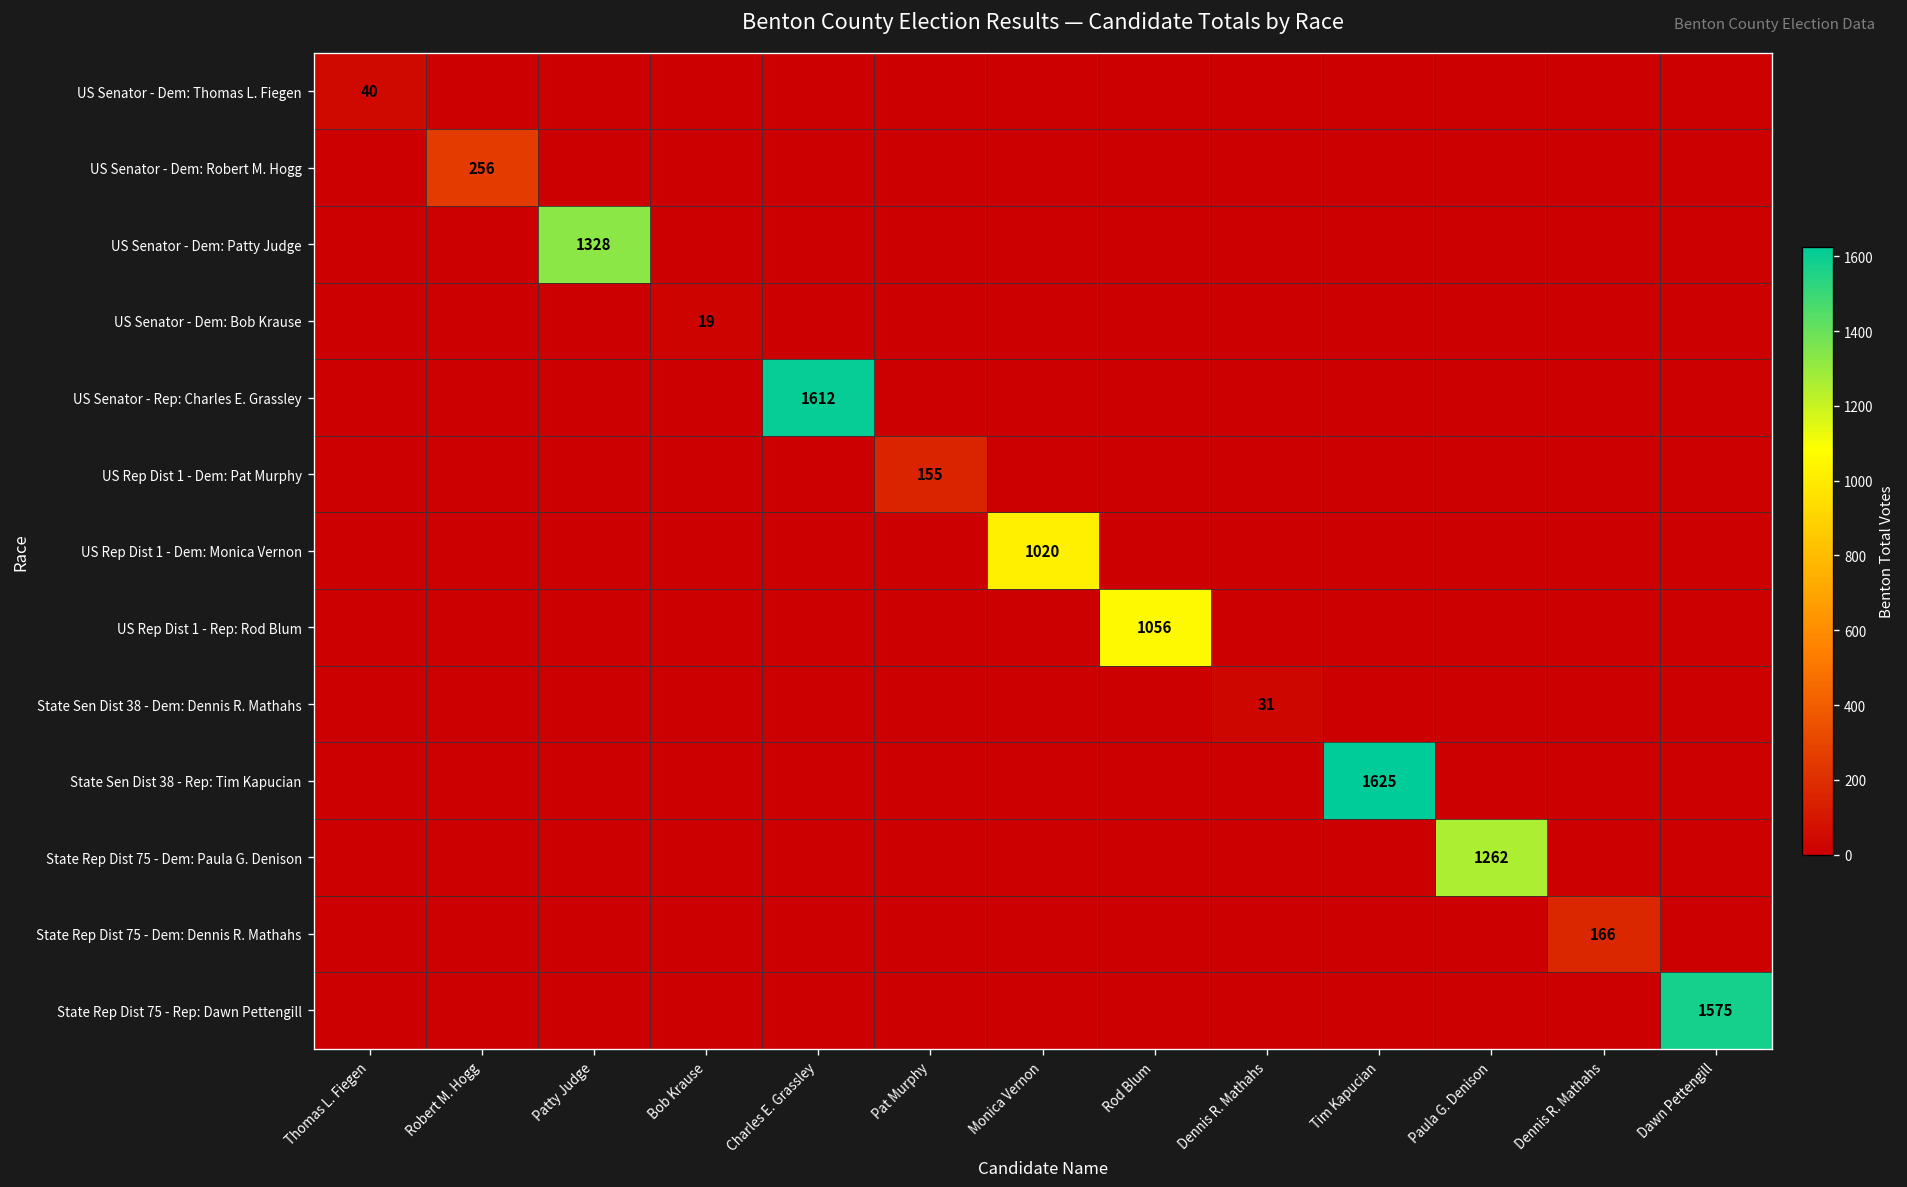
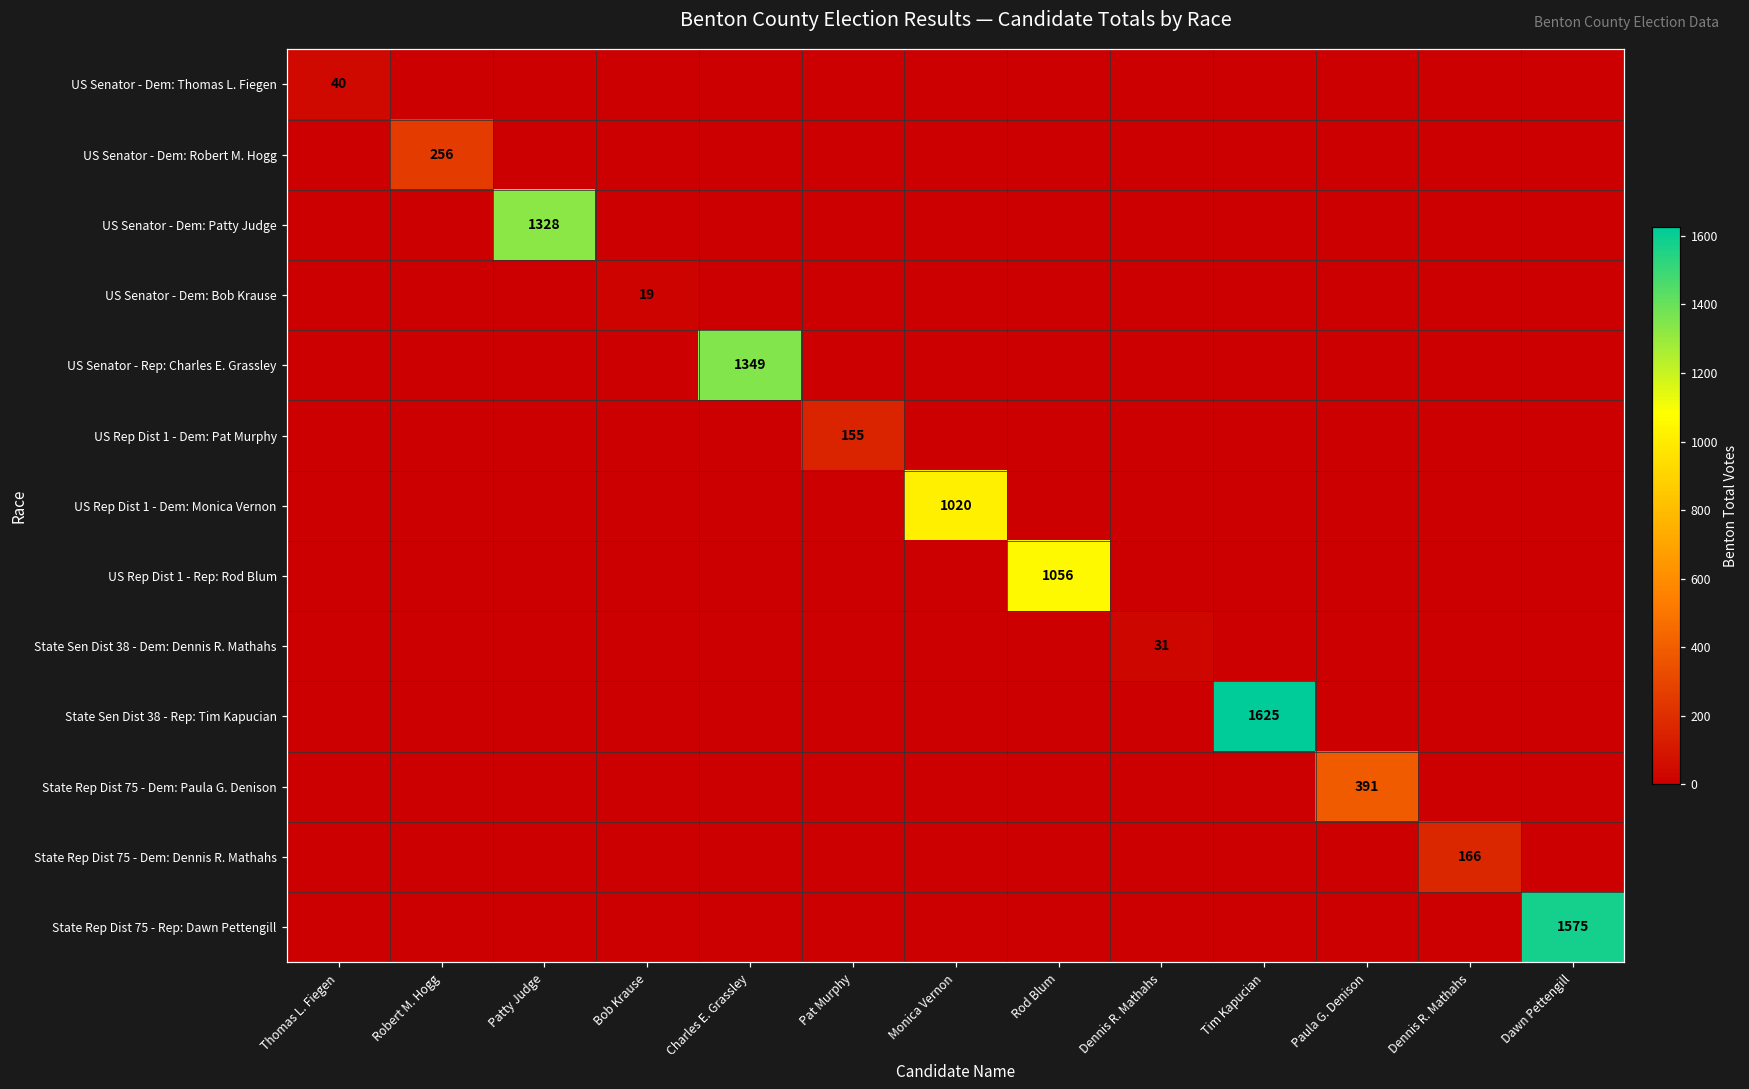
  {
    "US Senator - Dem: Thomas L. Fiegen": {
      "Thomas L. Fiegen": 40
    },
    "US Senator - Dem: Robert M. Hogg": {
      "Robert M. Hogg": 256
    },
    "US Senator - Dem: Patty Judge": {
      "Patty Judge": 1328
    },
    "US Senator - Dem: Bob Krause": {
      "Bob Krause": 19
    },
    "US Senator - Rep: Charles E. Grassley": {
-     "Charles E. Grassley": 1612
+     "Charles E. Grassley": 1349
    },
    "US Rep Dist 1 - Dem: Pat Murphy": {
      "Pat Murphy": 155
    },
    "US Rep Dist 1 - Dem: Monica Vernon": {
      "Monica Vernon": 1020
    },
    "US Rep Dist 1 - Rep: Rod Blum": {
      "Rod Blum": 1056
    },
    "State Sen Dist 38 - Rep: Tim Kapucian": {
      "Tim Kapucian": 1625
    },
    "State Rep Dist 75 - Dem: Paula G. Denison": {
-     "Paula G. Denison": 1262
+     "Paula G. Denison": 391
    },
    "State Rep Dist 75 - Rep: Dawn Pettengill": {
      "Dawn Pettengill": 1575
    }
  }
